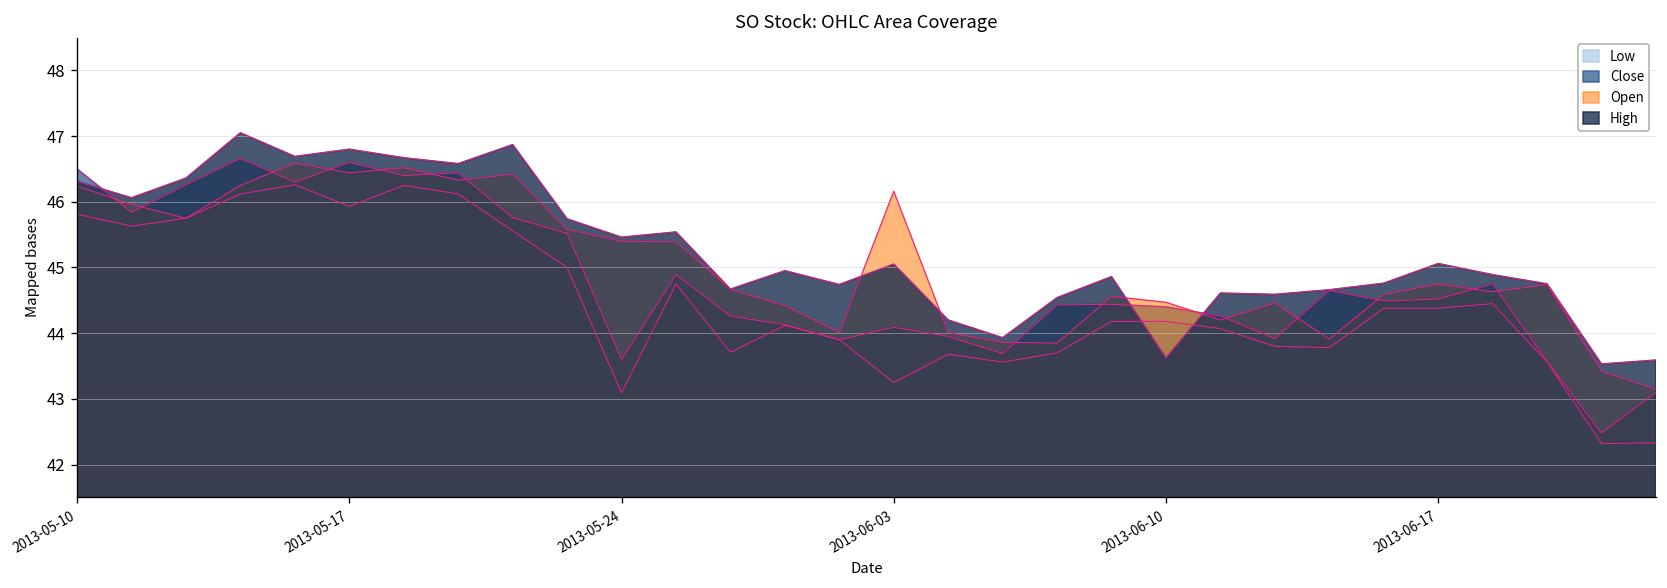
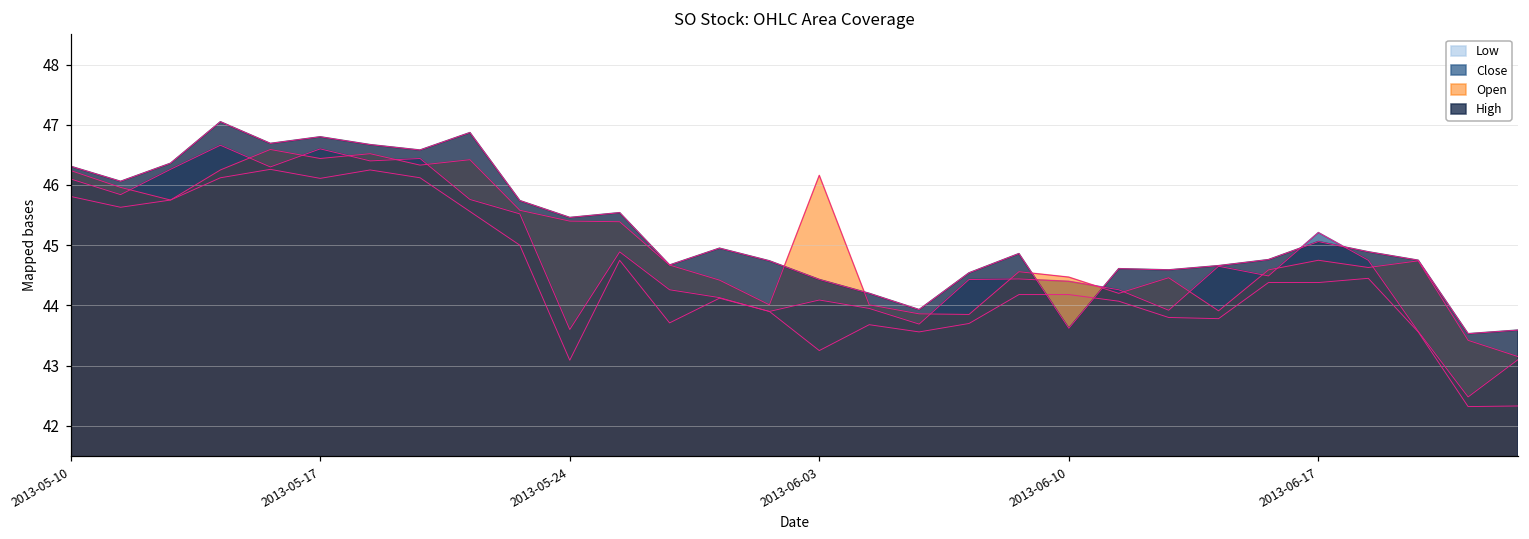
  {
    "Low": {
      "2013-05-10": 45.8,
-     "2013-05-17": 45.9,
+     "2013-05-17": 46.1,
      "2013-05-24": 43.1,
      "2013-06-03": 43.3,
      "2013-06-10": 44.2,
      "2013-06-17": 44.4
    },
    "Close": {
-     "2013-05-10": 46.5,
+     "2013-05-10": 46.1,
      "2013-05-17": 46.6,
      "2013-05-24": 43.6,
      "2013-06-03": 44.1,
      "2013-06-10": 44.4,
-     "2013-06-17": 44.5
+     "2013-06-17": 45.2
    },
    "Open": {
      "2013-05-10": 46.2,
      "2013-05-17": 46.4,
      "2013-05-24": 45.4,
      "2013-06-03": 46.2,
      "2013-06-10": 44.5,
      "2013-06-17": 44.8
    },
    "High": {
      "2013-05-10": 46.3,
      "2013-05-17": 46.8,
      "2013-05-24": 45.5,
-     "2013-06-03": 45.1,
+     "2013-06-03": 44.4,
      "2013-06-10": 43.6,
      "2013-06-17": 45.1
    }
  }
